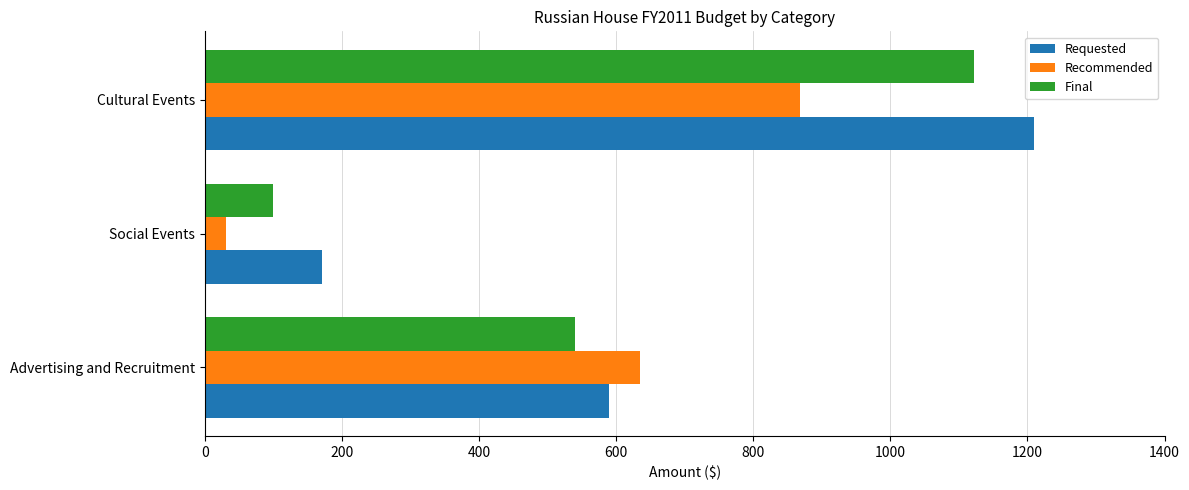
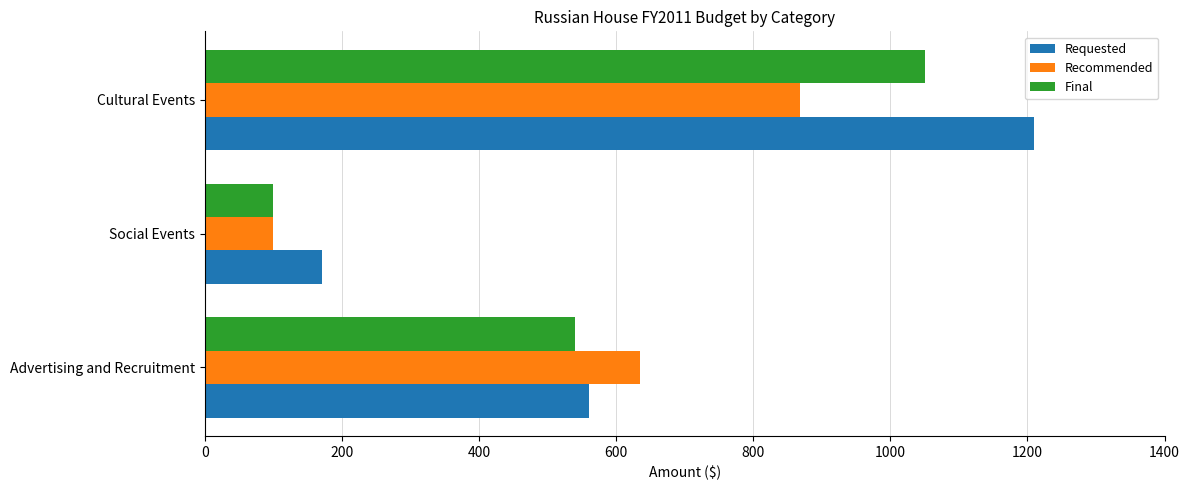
  {
    "Requested": {
      "Cultural Events": 1210,
      "Social Events": 170,
-     "Advertising and Recruitment": 590
+     "Advertising and Recruitment": 560
    },
    "Recommended": {
      "Cultural Events": 870,
-     "Social Events": 30,
+     "Social Events": 100,
      "Advertising and Recruitment": 640
    },
    "Final": {
-     "Cultural Events": 1120,
+     "Cultural Events": 1050,
      "Social Events": 100,
      "Advertising and Recruitment": 540
    }
  }
